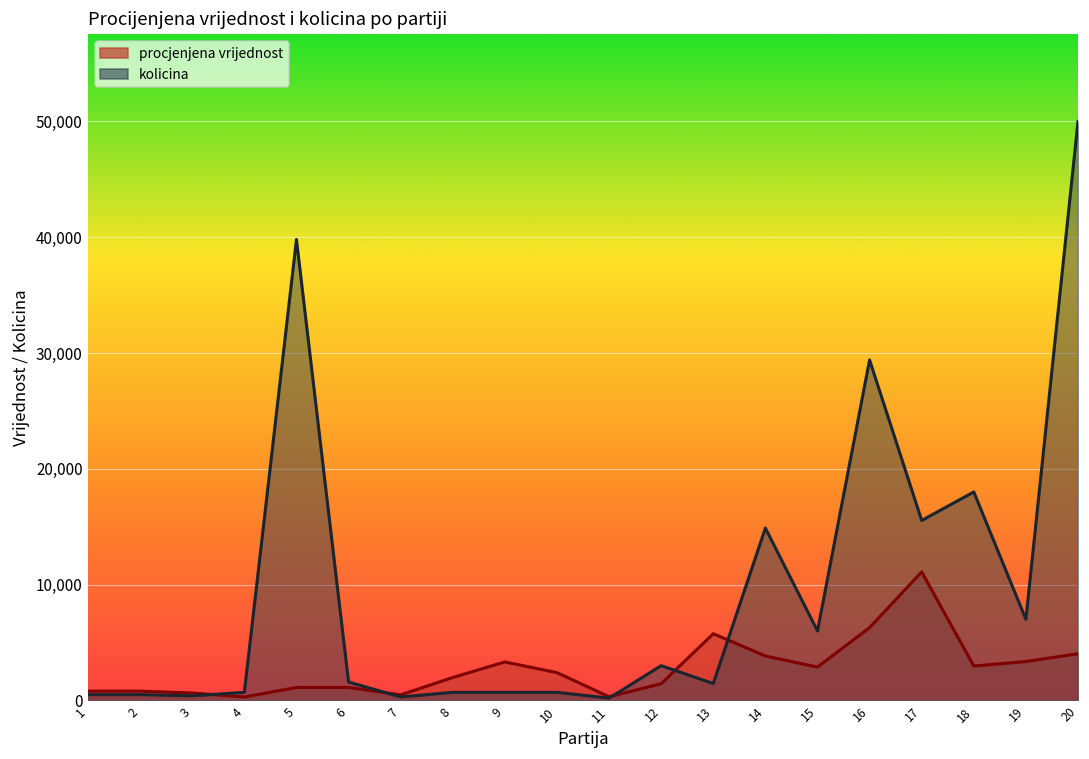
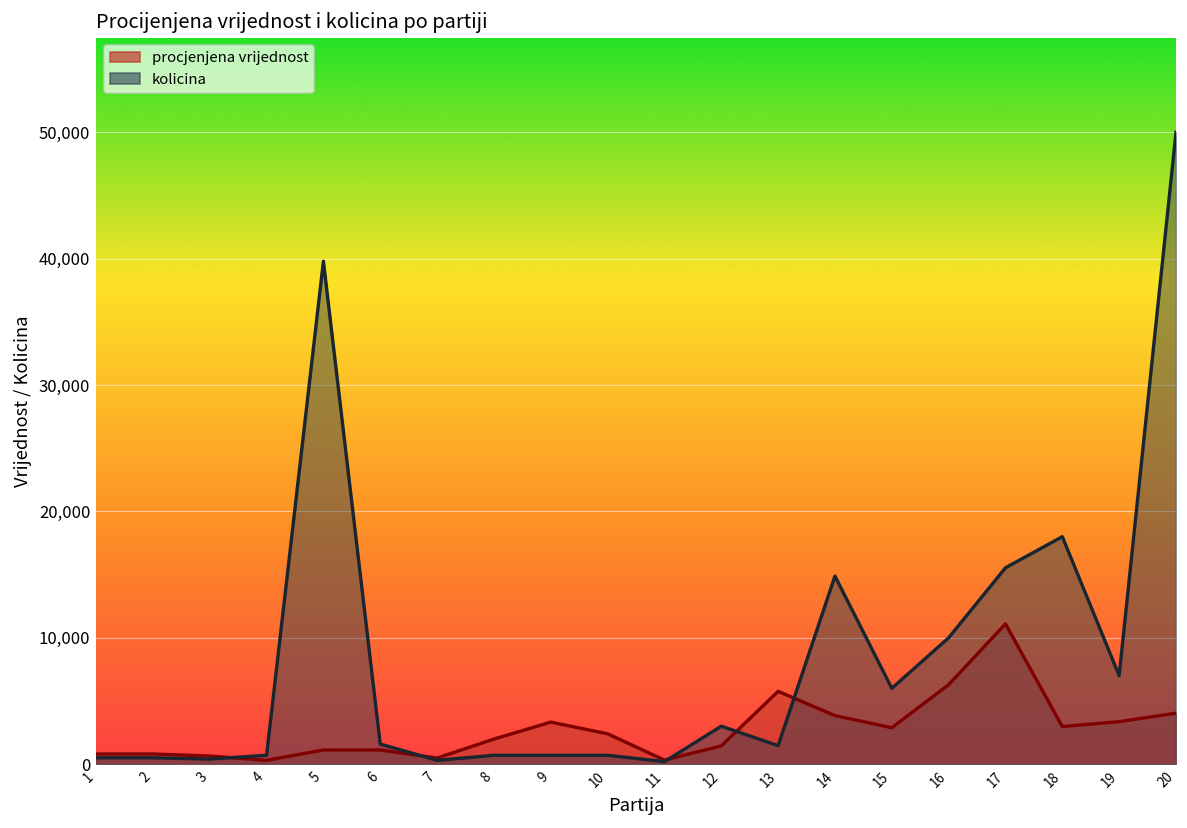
  {
    "procjenjena vrijednost": {
      "1": "800",
      "2": "800",
      "3": "600",
      "4": "300",
      "5": "1,100",
      "6": "1,100",
      "8": "2,000",
      "9": "3,300",
      "10": "2,400",
      "12": "1,400",
      "13": "5,800",
      "14": "3,800",
      "15": "2,900",
      "16": "6,300",
      "17": "11,100",
      "18": "3,000",
      "19": "3,400",
      "20": "4,000"
    },
    "kolicina": {
      "1": "500",
      "2": "500",
      "3": "400",
      "4": "700",
      "5": "39,800",
      "6": "1,600",
      "8": "700",
      "9": "700",
      "10": "700",
      "12": "3,000",
      "13": "1,500",
      "14": "14,900",
      "15": "6,000",
-     "16": "29,400",
+     "16": "10,000",
      "17": "15,500",
      "18": "18,000",
      "19": "7,000",
      "20": "50,000"
    }
  }
